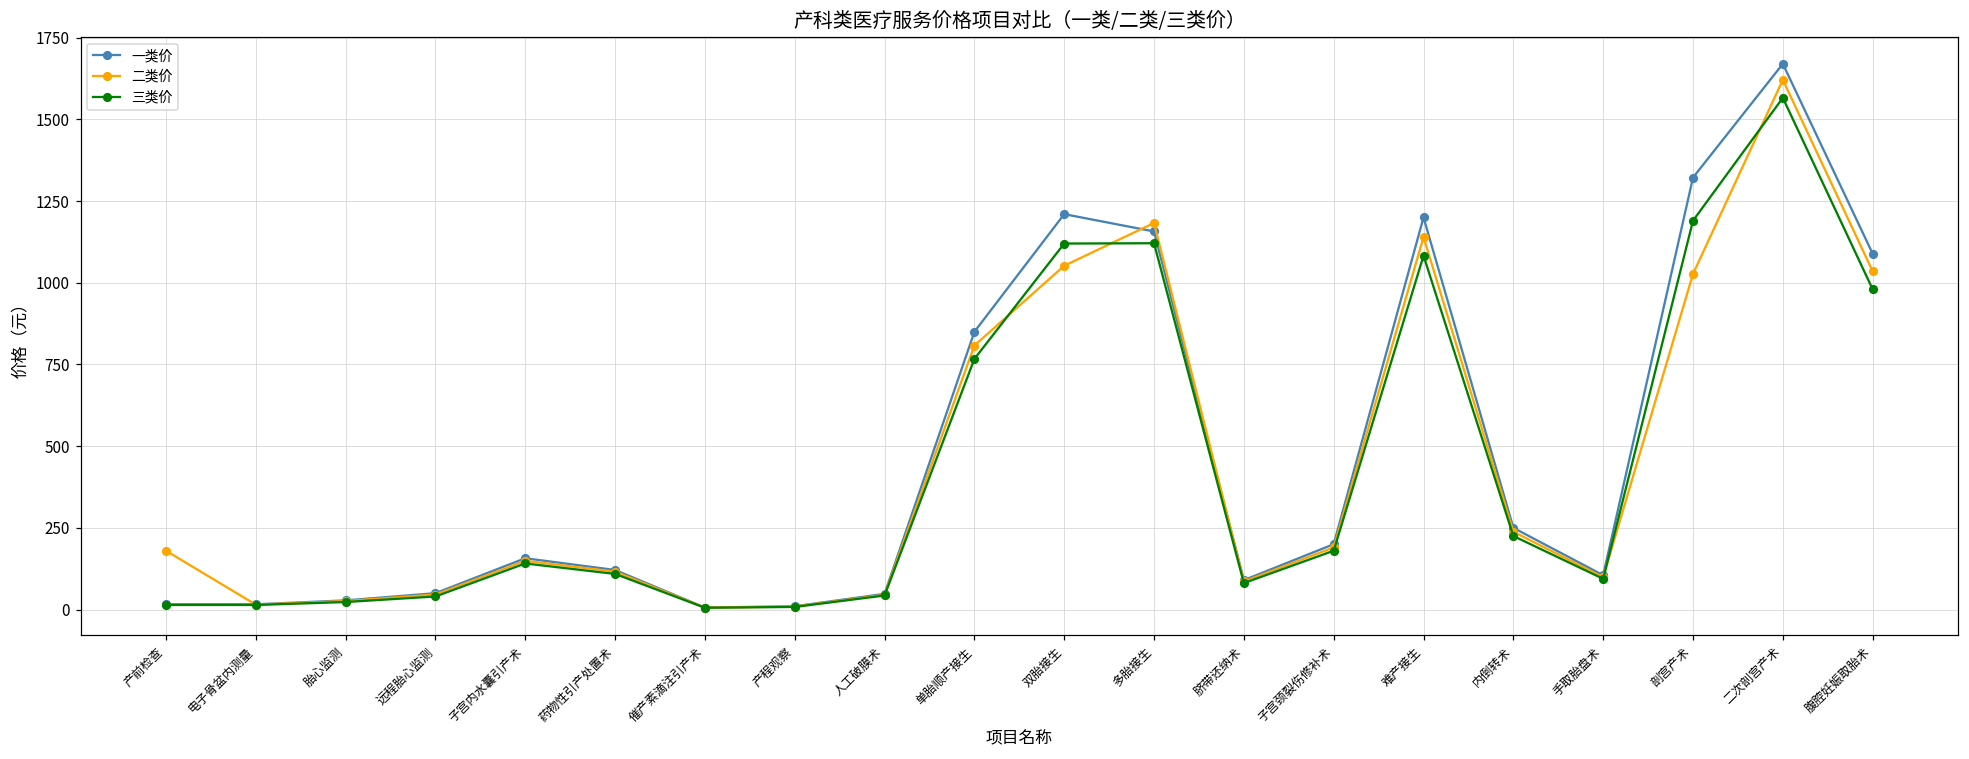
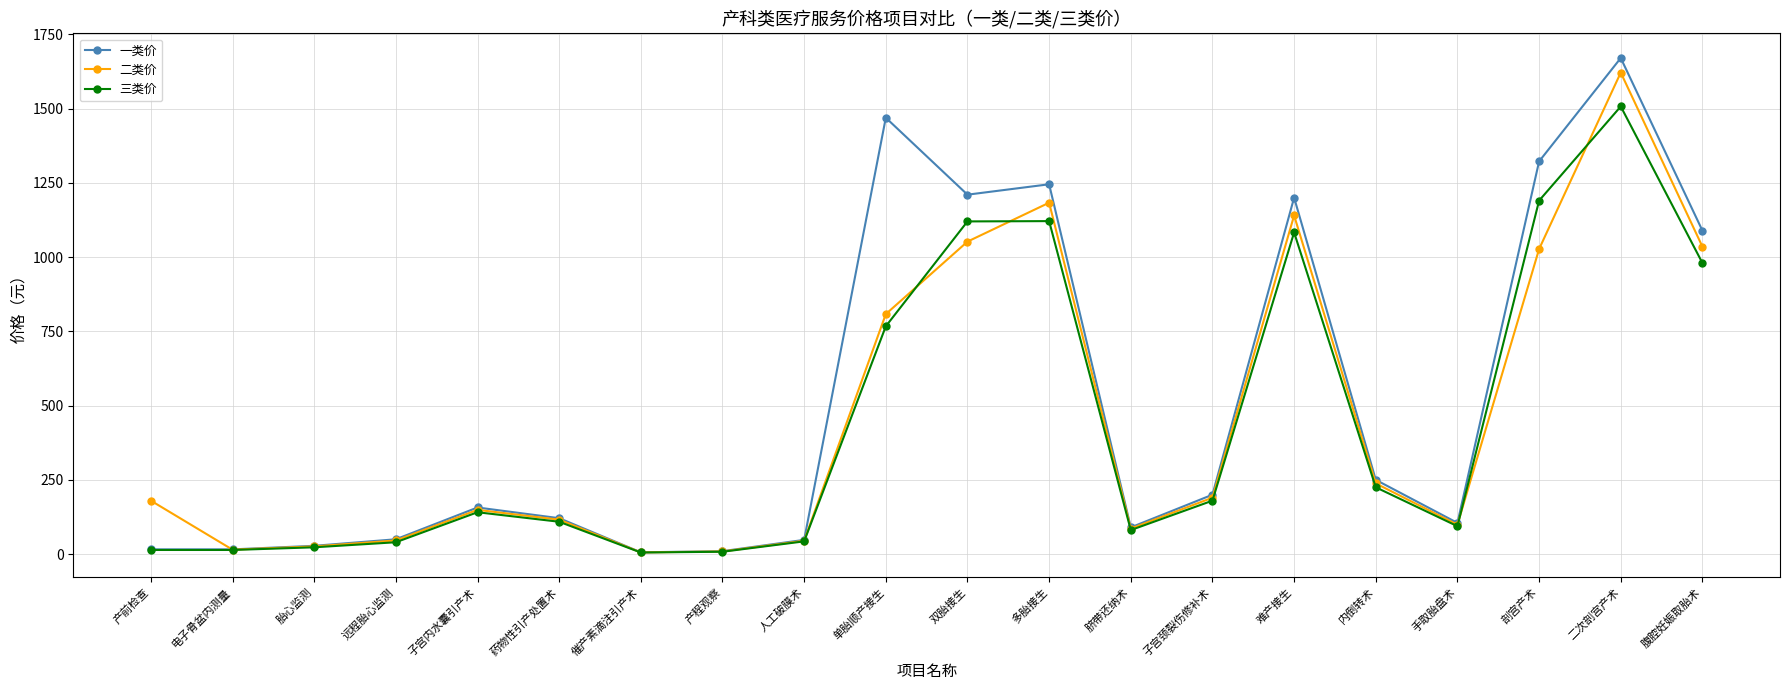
  {
    "一类价": {
-     "单胎顺产接生": 850,
+     "单胎顺产接生": 1470,
      "双胎接生": 1210,
-     "多胎接生": 1160,
+     "多胎接生": 1250,
      "子宫颈裂伤修补术": 200,
      "难产接生": 1200,
      "内倒转术": 250,
      "剖宫产术": 1320,
      "二次剖宫产术": 1670,
      "腹腔妊娠取胎术": 1090
    },
    "二类价": {
      "产前检查": 180,
      "单胎顺产接生": 810,
      "双胎接生": 1050,
      "多胎接生": 1180,
      "子宫颈裂伤修补术": 190,
      "难产接生": 1140,
      "内倒转术": 240,
      "剖宫产术": 1030,
      "二次剖宫产术": 1620,
      "腹腔妊娠取胎术": 1040
    },
    "三类价": {
      "单胎顺产接生": 770,
      "双胎接生": 1120,
      "多胎接生": 1120,
      "子宫颈裂伤修补术": 180,
      "难产接生": 1080,
      "内倒转术": 230,
      "剖宫产术": 1190,
-     "二次剖宫产术": 1570,
+     "二次剖宫产术": 1510,
      "腹腔妊娠取胎术": 980
    }
  }
